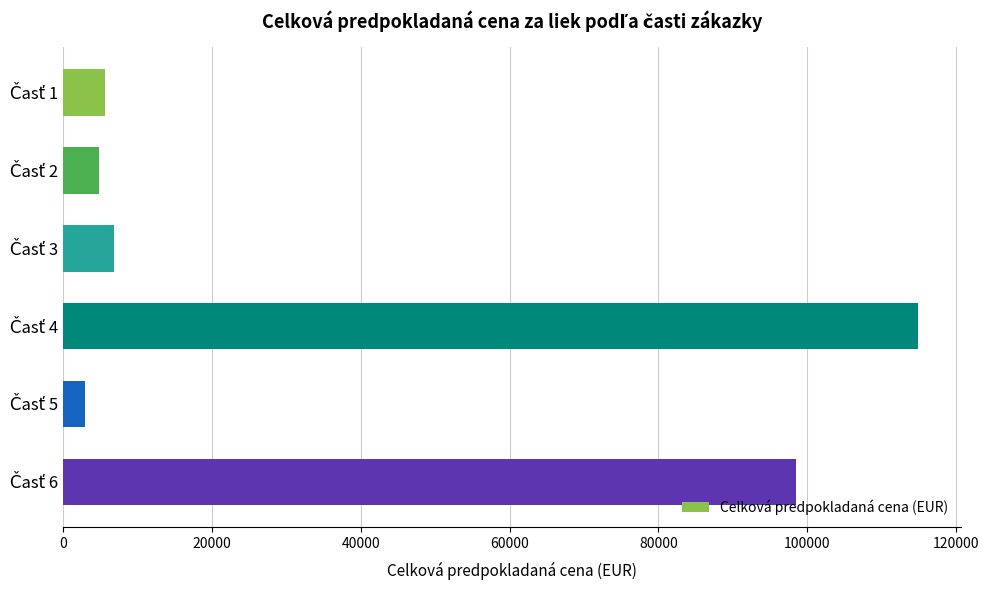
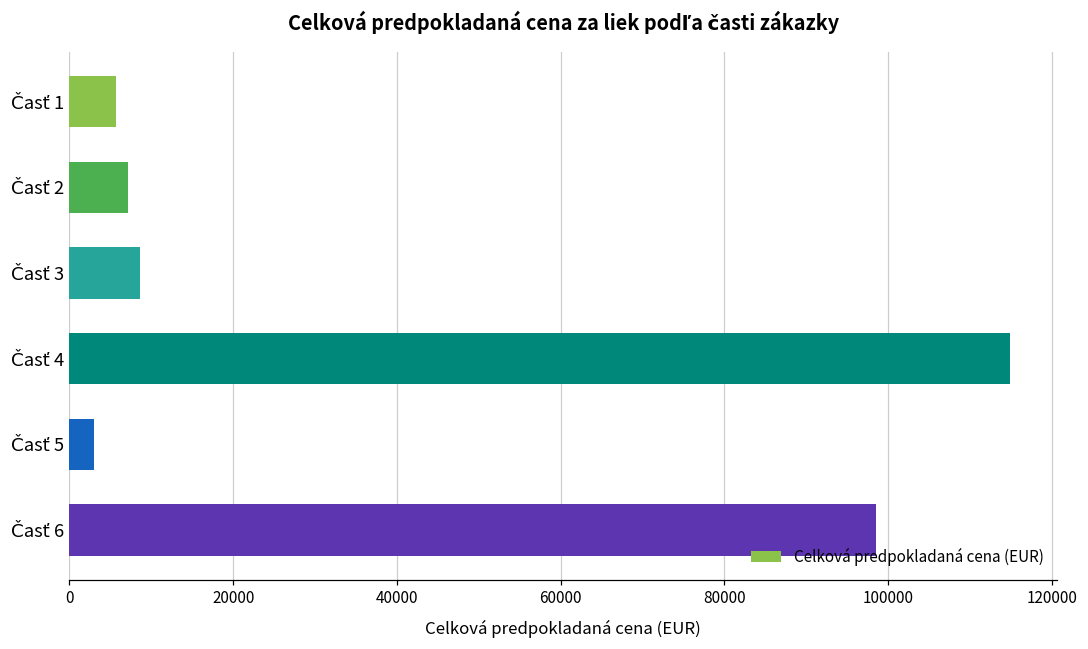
  {
    "Časť 1": 6000,
-   "Časť 2": 5000,
-   "Časť 3": 7000,
+   "Časť 2": 7000,
+   "Časť 3": 9000,
    "Časť 4": 115000,
    "Časť 5": 3000,
    "Časť 6": 99000
  }
